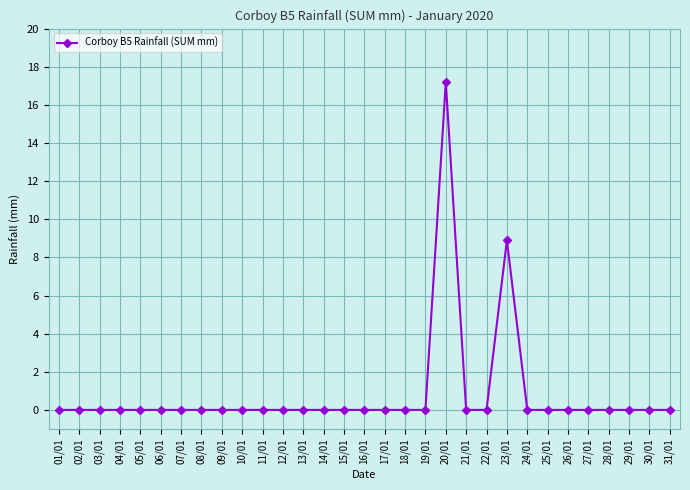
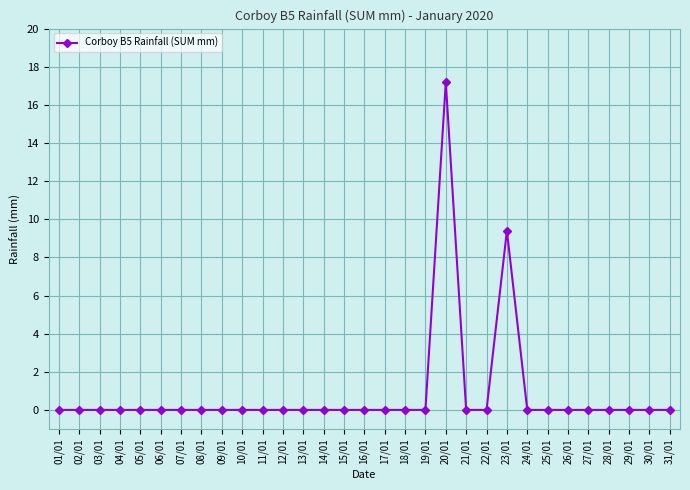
  {
    "01/01": 0.0,
    "02/01": 0.0,
    "03/01": 0.0,
    "04/01": 0.0,
    "05/01": 0.0,
    "06/01": 0.0,
    "07/01": 0.0,
    "08/01": 0.0,
    "09/01": 0.0,
    "10/01": 0.0,
    "11/01": 0.0,
    "12/01": 0.0,
    "13/01": 0.0,
    "14/01": 0.0,
    "15/01": 0.0,
    "16/01": 0.0,
    "17/01": 0.0,
    "18/01": 0.0,
    "19/01": 0.0,
    "20/01": 17.2,
    "21/01": 0.0,
    "22/01": 0.0,
-   "23/01": 8.9,
+   "23/01": 9.4,
    "24/01": 0.0,
    "25/01": 0.0,
    "26/01": 0.0,
    "27/01": 0.0,
    "28/01": 0.0,
    "29/01": 0.0,
    "30/01": 0.0,
    "31/01": 0.0
  }
